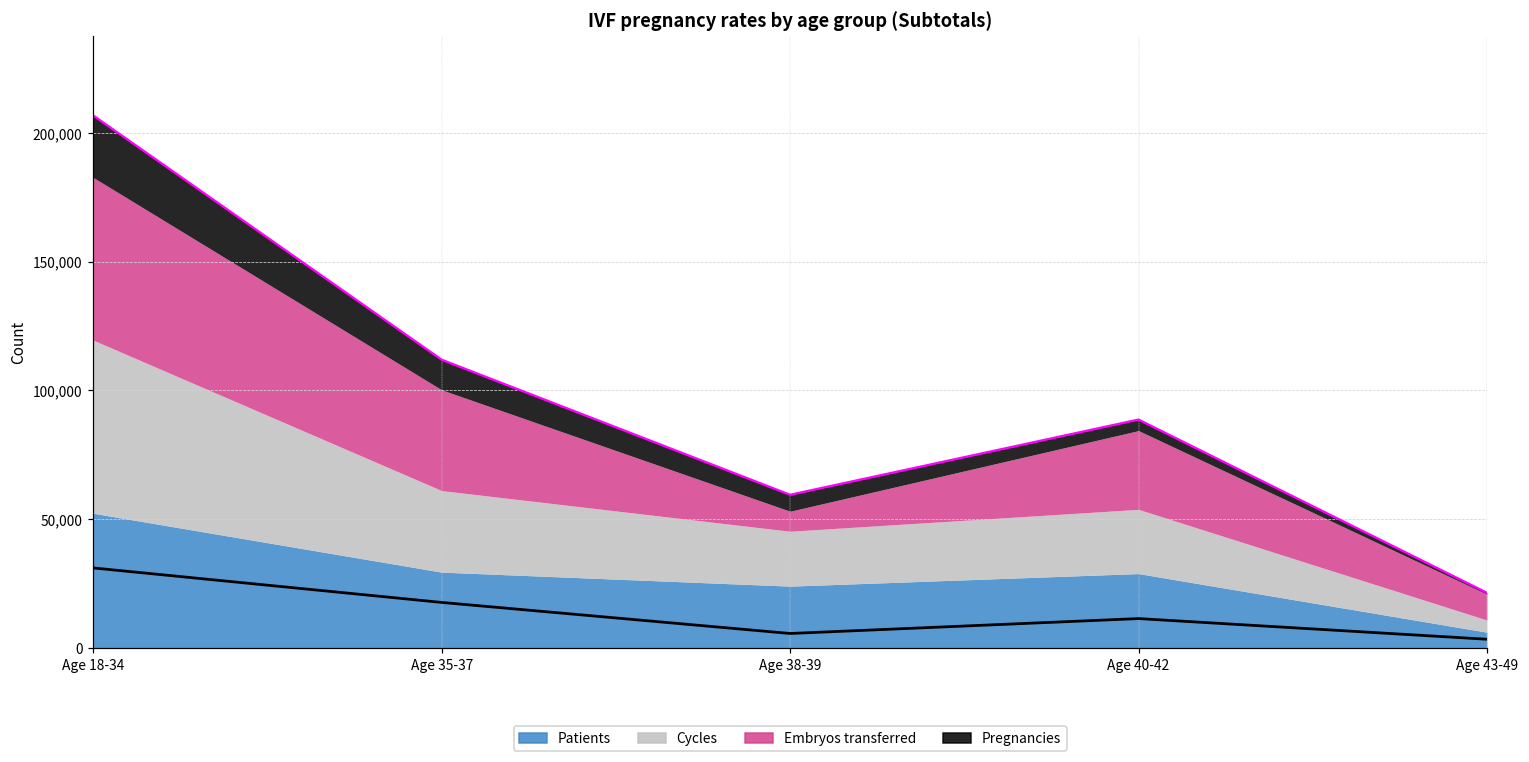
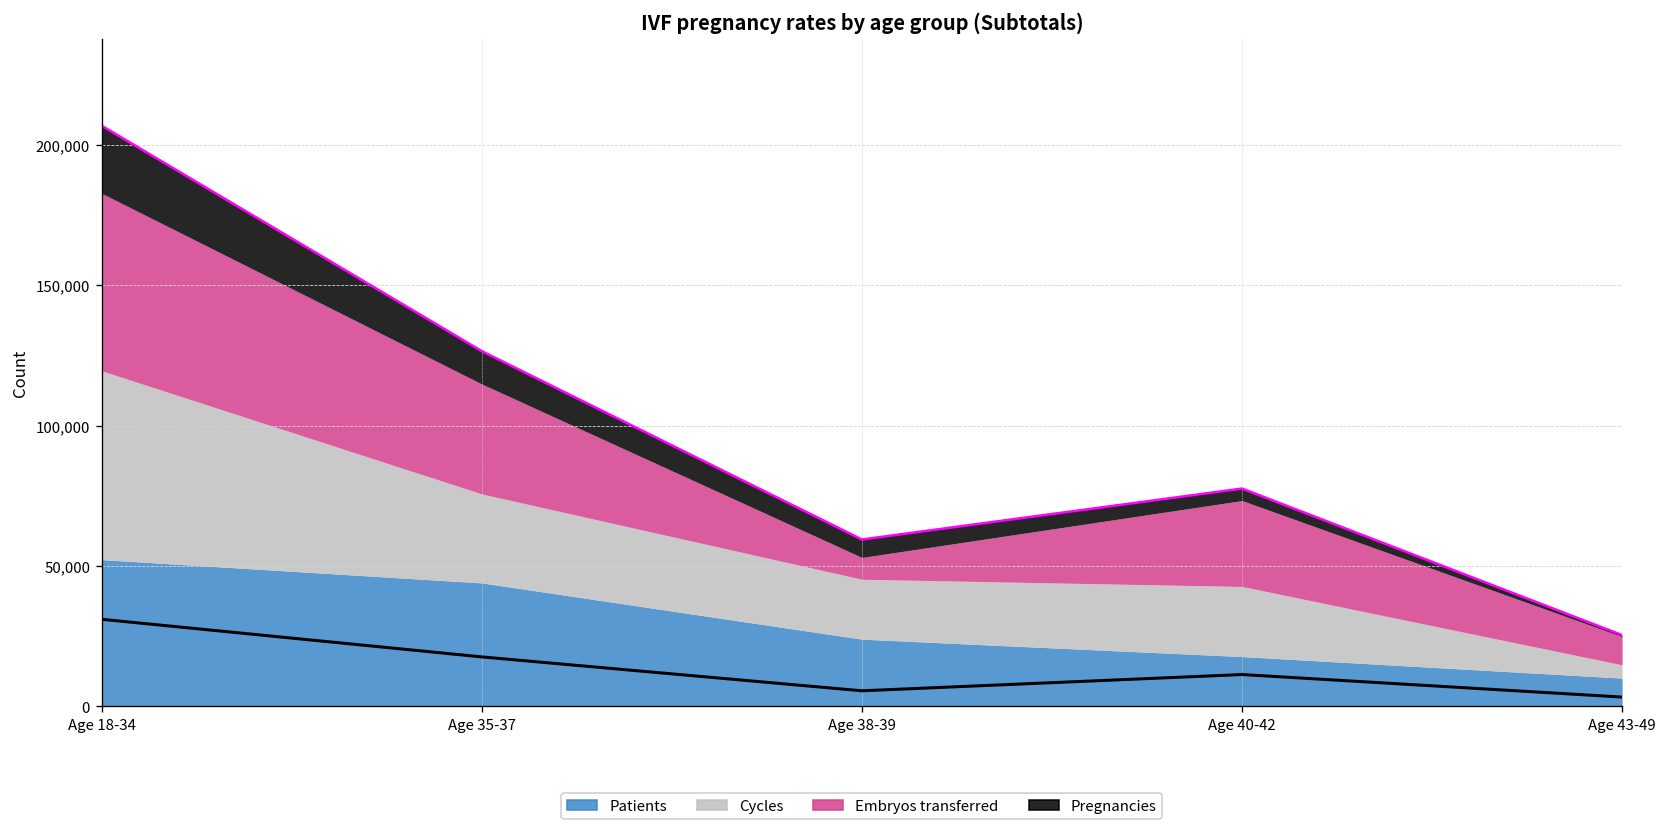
  {
    "Patients": {
      "Age 18-34": "52,000",
-     "Age 35-37": "29,000",
+     "Age 35-37": "44,000",
      "Age 38-39": "24,000",
-     "Age 40-42": "29,000",
-     "Age 43-49": "6,000"
+     "Age 40-42": "18,000",
+     "Age 43-49": "10,000"
    },
    "Cycles": {
      "Age 18-34": "67,000",
      "Age 35-37": "32,000",
      "Age 38-39": "21,000",
      "Age 40-42": "25,000",
      "Age 43-49": "5,000"
    },
    "Embryos transferred": {
      "Age 18-34": "63,000",
      "Age 35-37": "39,000",
      "Age 38-39": "8,000",
      "Age 40-42": "31,000"
    }
  }
